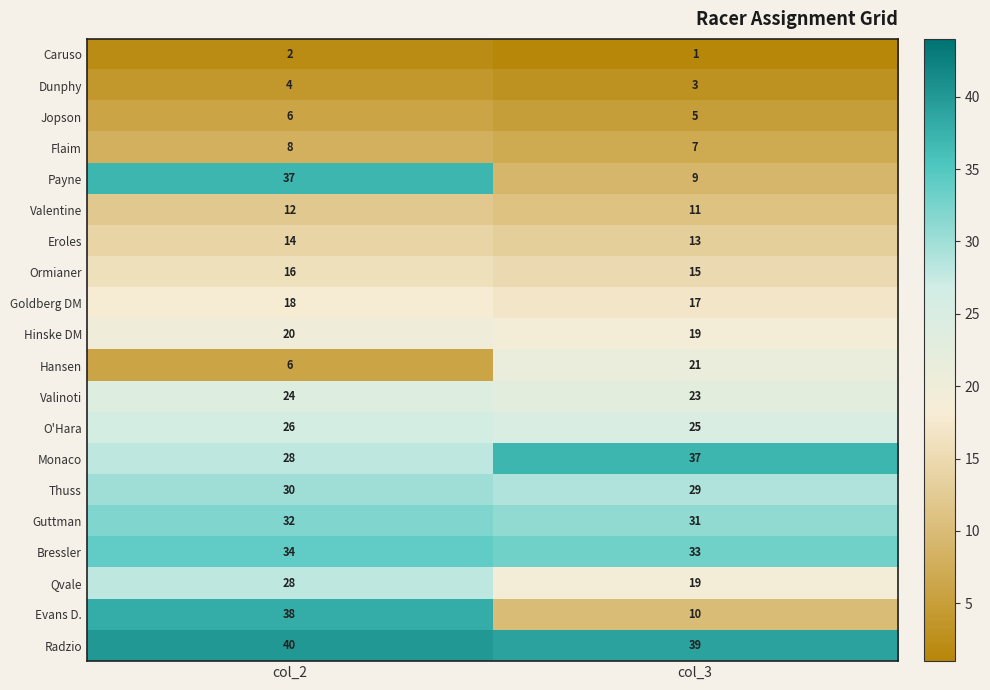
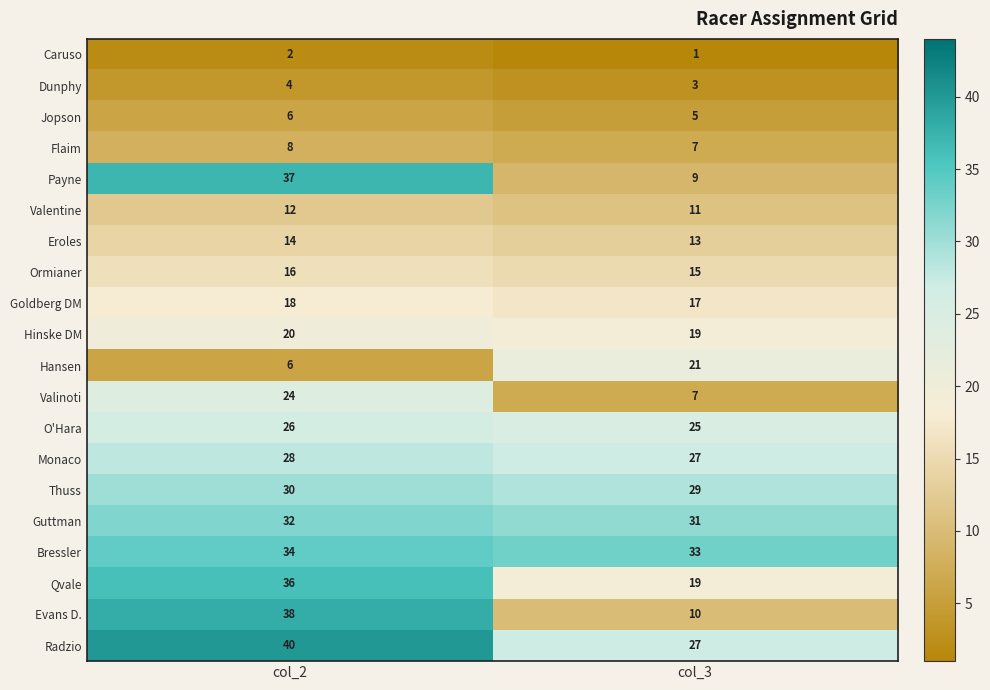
  {
    "Caruso": {
      "col_2": 2,
      "col_3": 1
    },
    "Dunphy": {
      "col_2": 4,
      "col_3": 3
    },
    "Jopson": {
      "col_2": 6,
      "col_3": 5
    },
    "Flaim": {
      "col_2": 8,
      "col_3": 7
    },
    "Payne": {
      "col_2": 37,
      "col_3": 9
    },
    "Valentine": {
      "col_2": 12,
      "col_3": 11
    },
    "Eroles": {
      "col_2": 14,
      "col_3": 13
    },
    "Ormianer": {
      "col_2": 16,
      "col_3": 15
    },
    "Goldberg DM": {
      "col_2": 18,
      "col_3": 17
    },
    "Hinske DM": {
      "col_2": 20,
      "col_3": 19
    },
    "Hansen": {
      "col_2": 6,
      "col_3": 21
    },
    "Valinoti": {
      "col_2": 24,
-     "col_3": 23
+     "col_3": 7
    },
    "O'Hara": {
      "col_2": 26,
      "col_3": 25
    },
    "Monaco": {
      "col_2": 28,
-     "col_3": 37
+     "col_3": 27
    },
    "Thuss": {
      "col_2": 30,
      "col_3": 29
    },
    "Guttman": {
      "col_2": 32,
      "col_3": 31
    },
    "Bressler": {
      "col_2": 34,
      "col_3": 33
    },
    "Qvale": {
-     "col_2": 28,
+     "col_2": 36,
      "col_3": 19
    },
    "Evans D.": {
      "col_2": 38,
      "col_3": 10
    },
    "Radzio": {
      "col_2": 40,
-     "col_3": 39
+     "col_3": 27
    }
  }
